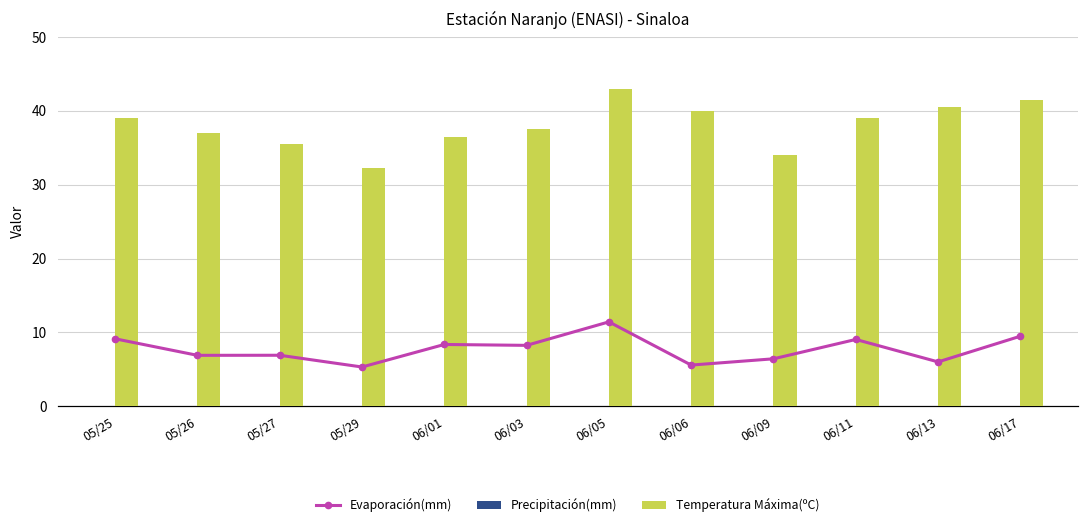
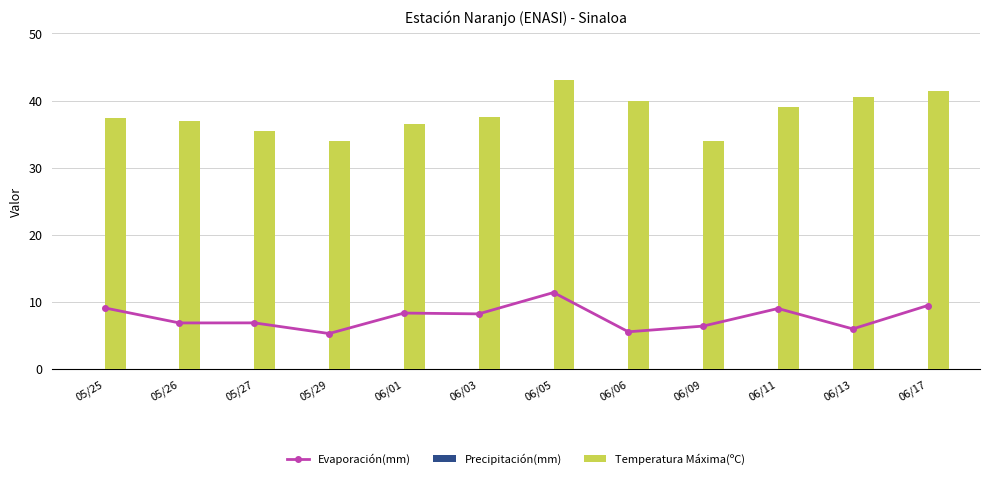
  {
    "Precipitación(mm)": {
      "05/25": 0,
      "05/26": 0,
      "05/27": 0,
      "05/29": 0,
      "06/01": 0,
      "06/03": 0,
      "06/05": 0,
      "06/06": 0,
      "06/09": 0,
      "06/11": 0,
      "06/13": 0,
      "06/17": 0
    },
    "Evaporación(mm)": {
      "05/25": 9,
      "05/26": 7,
      "05/27": 7,
      "05/29": 5,
      "06/01": 8,
      "06/03": 8,
      "06/05": 11,
      "06/06": 6,
      "06/09": 6,
      "06/11": 9,
      "06/13": 6,
      "06/17": 9
    },
    "Temperatura Máxima(ºC)": {
-     "05/25": 39,
+     "05/25": 37,
      "05/26": 37,
      "05/27": 36,
-     "05/29": 32,
+     "05/29": 34,
      "06/01": 37,
      "06/03": 38,
      "06/05": 43,
      "06/06": 40,
      "06/09": 34,
      "06/11": 39,
      "06/13": 41,
      "06/17": 42
    }
  }
